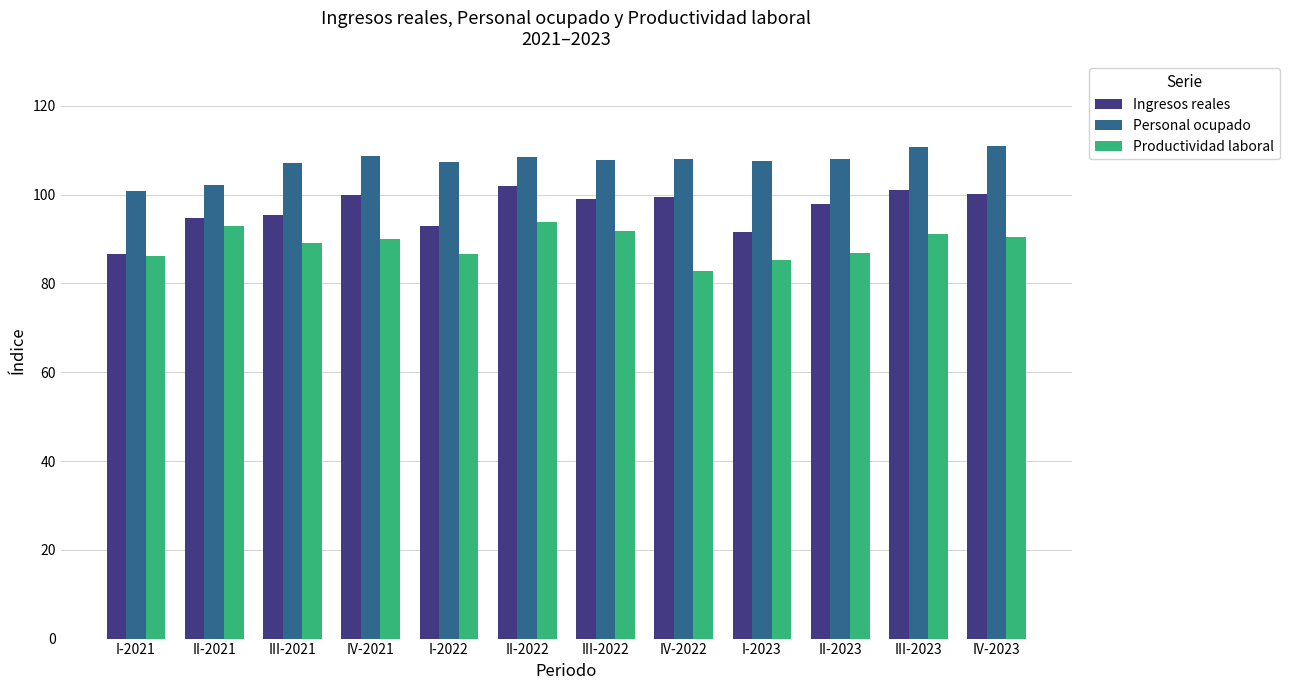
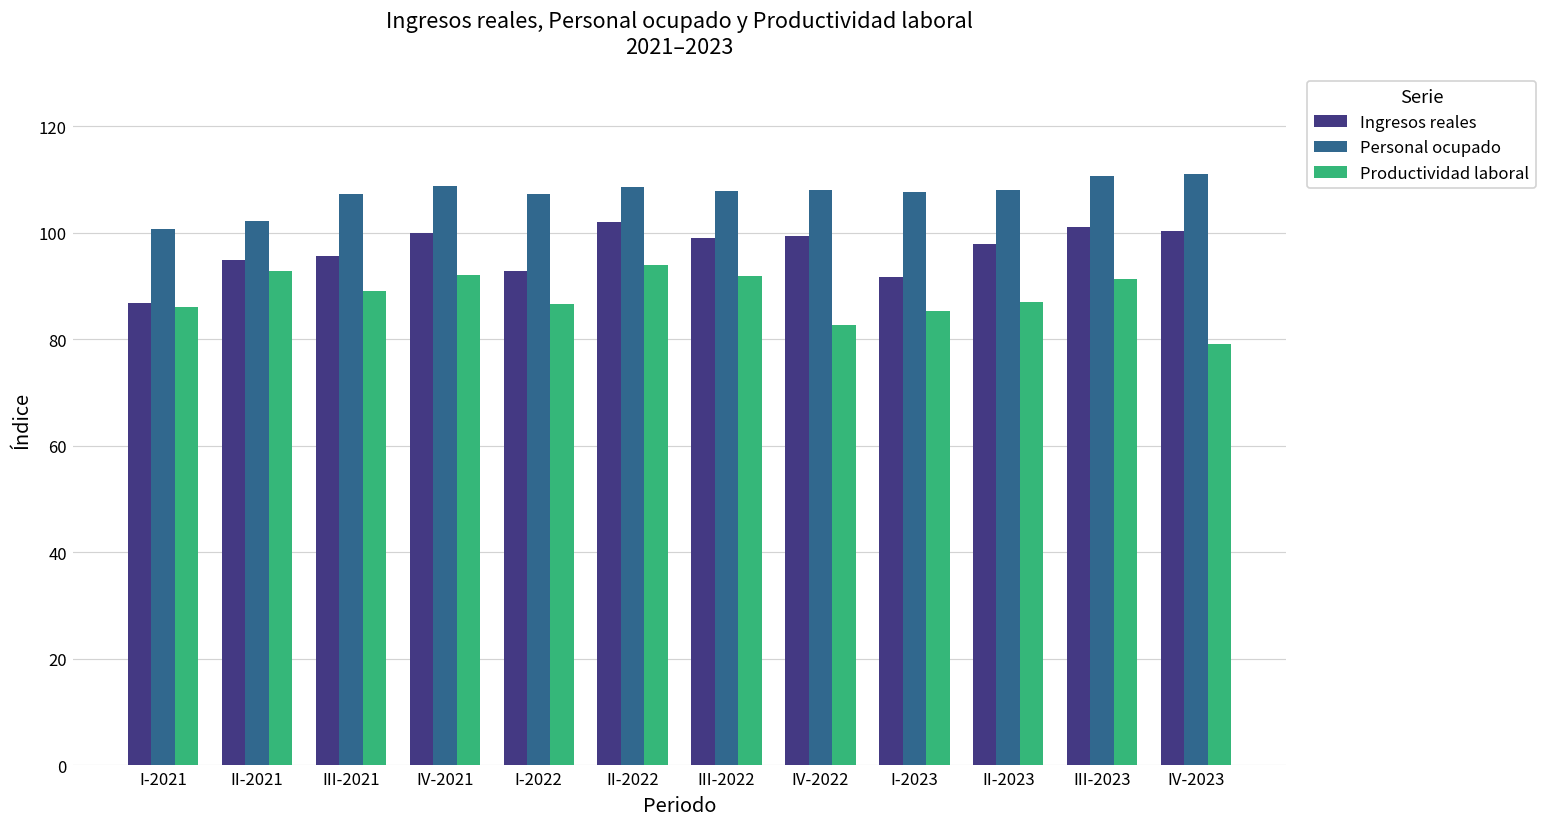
  {
    "Productividad laboral": {
      "I-2021": 86,
      "II-2021": 93,
      "III-2021": 89,
-     "IV-2021": 90,
+     "IV-2021": 92,
      "I-2022": 87,
      "II-2022": 94,
      "III-2022": 92,
      "IV-2022": 83,
      "I-2023": 85,
      "II-2023": 87,
      "III-2023": 91,
-     "IV-2023": 90
+     "IV-2023": 79
    }
  }
